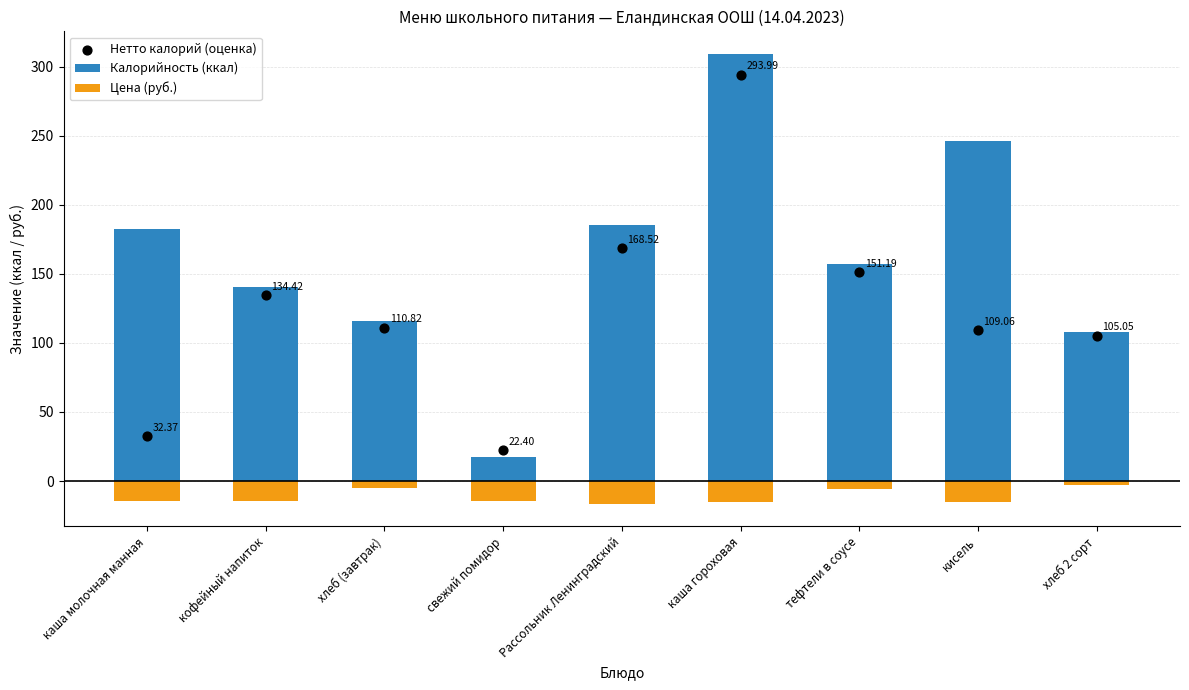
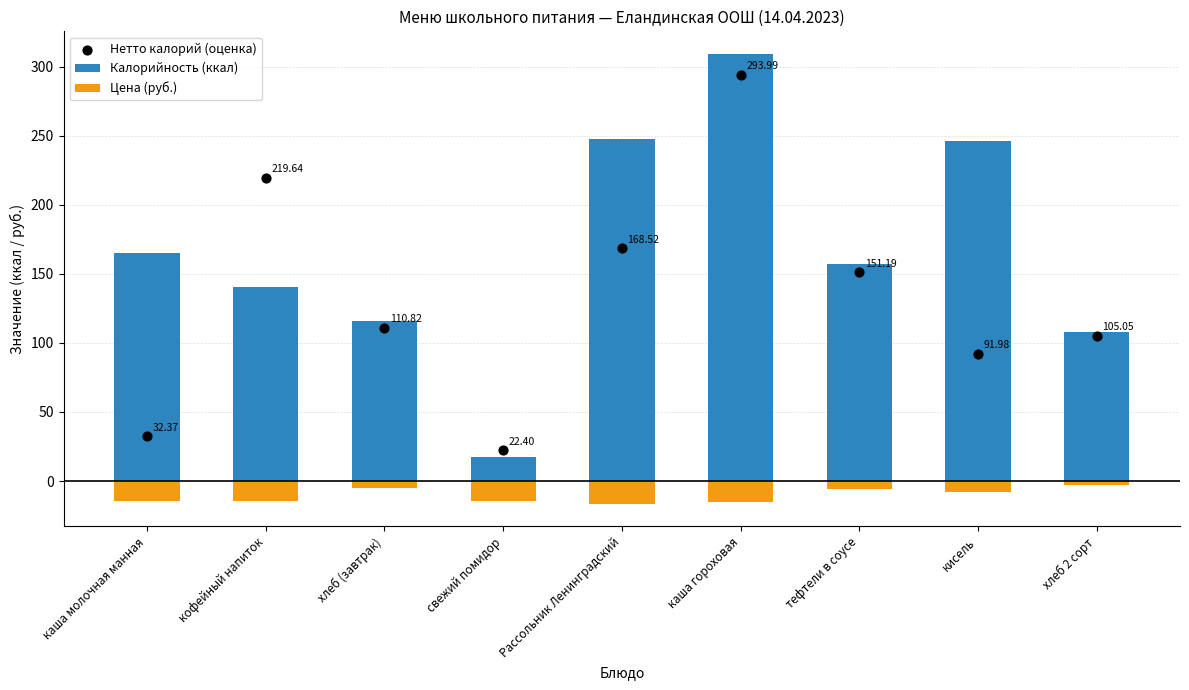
  {
    "Калорийность (ккал)": {
-     "каша молочная манная": 183,
+     "каша молочная манная": 165,
      "кофейный напиток": 141,
-     "Рассольник Ленинградский": 185
+     "Рассольник Ленинградский": 247
    },
    "Нетто калорий (оценка)": {
-     "кофейный напиток": 134.42,
-     "кисель": 109.06
+     "кофейный напиток": 219.64,
+     "кисель": 91.98
    },
    "Цена (руб.)": {
      "каша молочная манная": -15,
      "кофейный напиток": -14,
      "хлеб (завтрак)": -5,
      "свежий помидор": -15,
      "Рассольник Ленинградский": -16,
      "каша гороховая": -15,
      "тефтели в соусе": -6,
-     "кисель": -15,
+     "кисель": -8,
      "хлеб 2 сорт": -3
    }
  }
